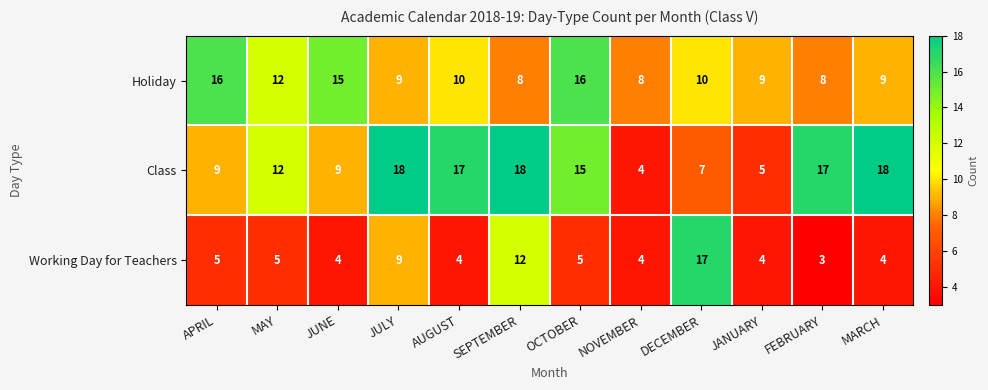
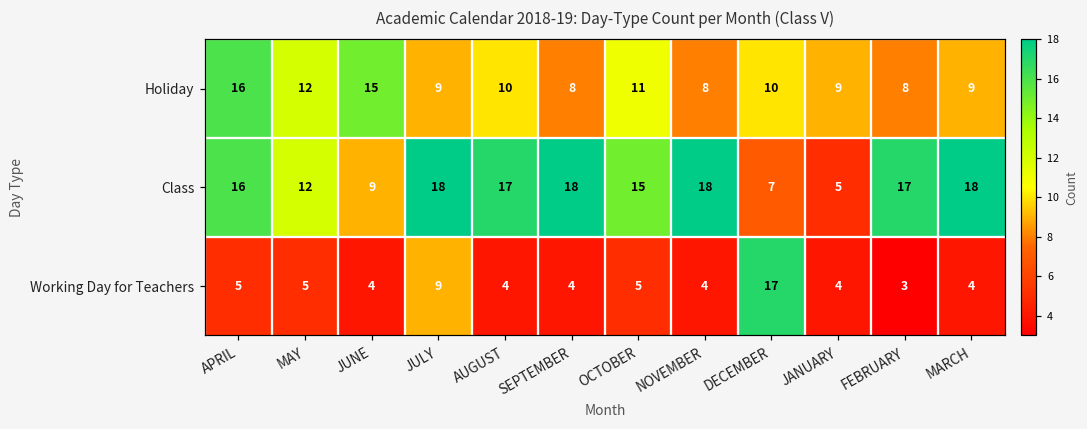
  {
    "Holiday": {
      "APRIL": 16,
      "MAY": 12,
      "JUNE": 15,
      "JULY": 9,
      "AUGUST": 10,
      "SEPTEMBER": 8,
-     "OCTOBER": 16,
+     "OCTOBER": 11,
      "NOVEMBER": 8,
      "DECEMBER": 10,
      "JANUARY": 9,
      "FEBRUARY": 8,
      "MARCH": 9
    },
    "Class": {
-     "APRIL": 9,
+     "APRIL": 16,
      "MAY": 12,
      "JUNE": 9,
      "JULY": 18,
      "AUGUST": 17,
      "SEPTEMBER": 18,
      "OCTOBER": 15,
-     "NOVEMBER": 4,
+     "NOVEMBER": 18,
      "DECEMBER": 7,
      "JANUARY": 5,
      "FEBRUARY": 17,
      "MARCH": 18
    },
    "Working Day for Teachers": {
      "APRIL": 5,
      "MAY": 5,
      "JUNE": 4,
      "JULY": 9,
      "AUGUST": 4,
-     "SEPTEMBER": 12,
+     "SEPTEMBER": 4,
      "OCTOBER": 5,
      "NOVEMBER": 4,
      "DECEMBER": 17,
      "JANUARY": 4,
      "FEBRUARY": 3,
      "MARCH": 4
    }
  }
